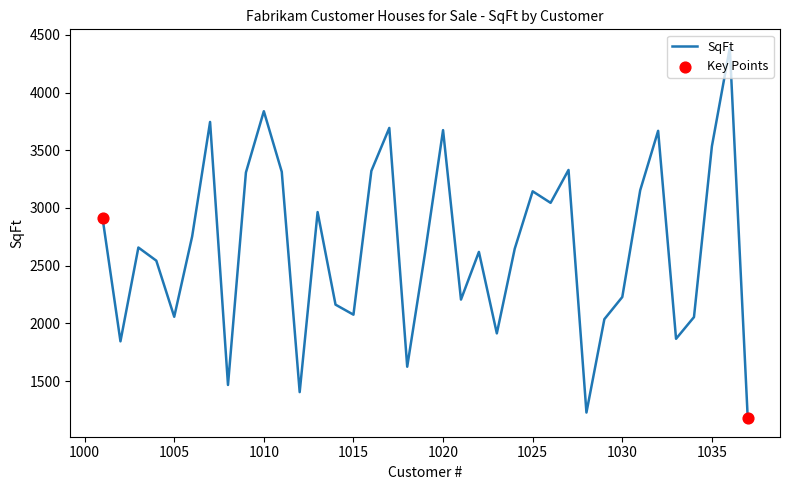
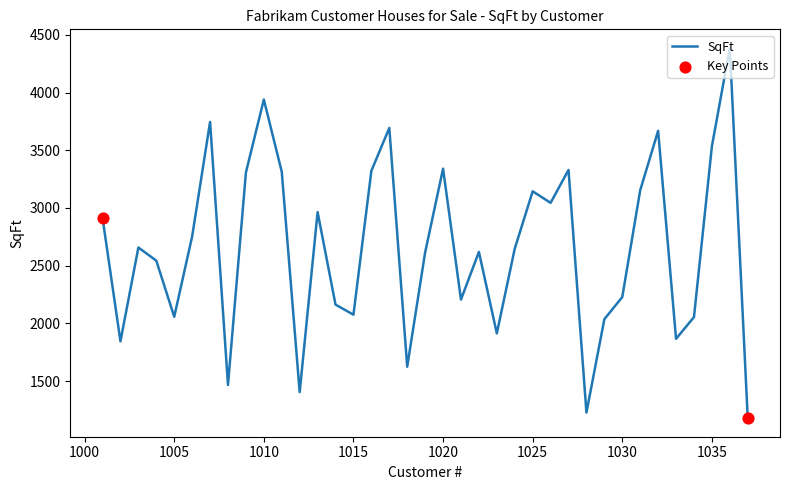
  {
    "SqFt": {
      "1005": 2060,
-     "1010": 3840,
+     "1010": 3940,
      "1015": 2080,
-     "1020": 3670,
+     "1020": 3340,
      "1025": 3140,
      "1030": 2230,
      "1035": 3530
    }
  }
